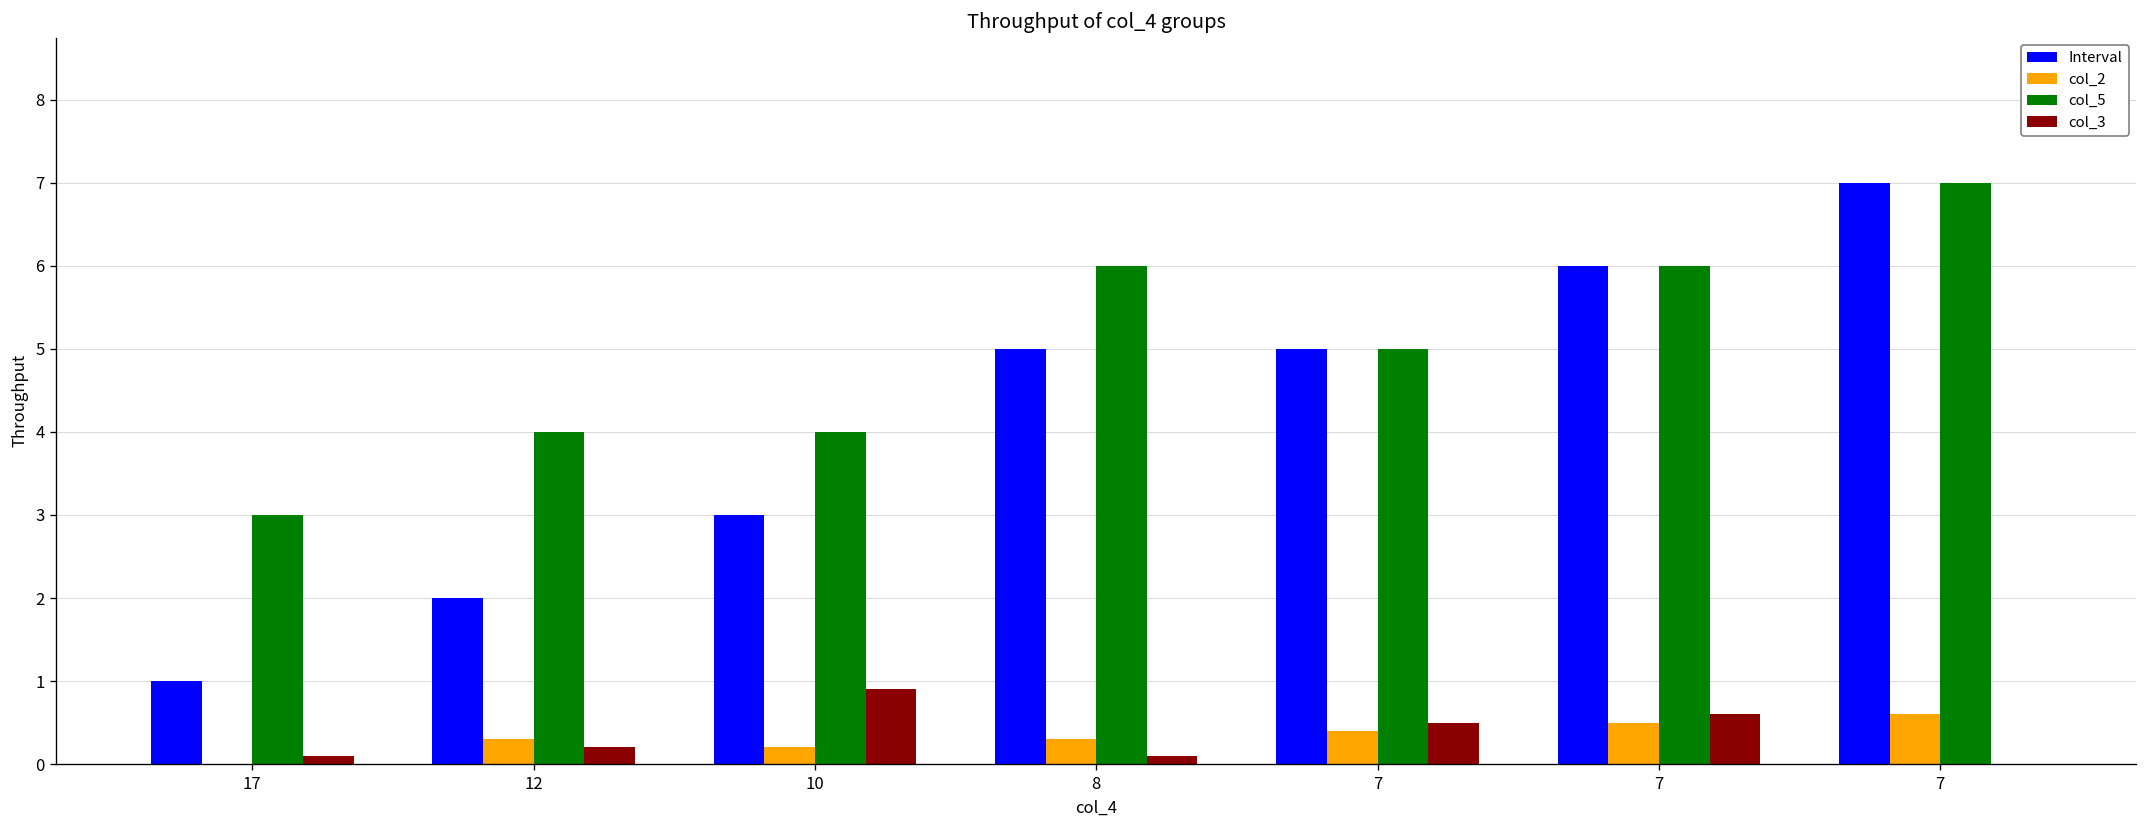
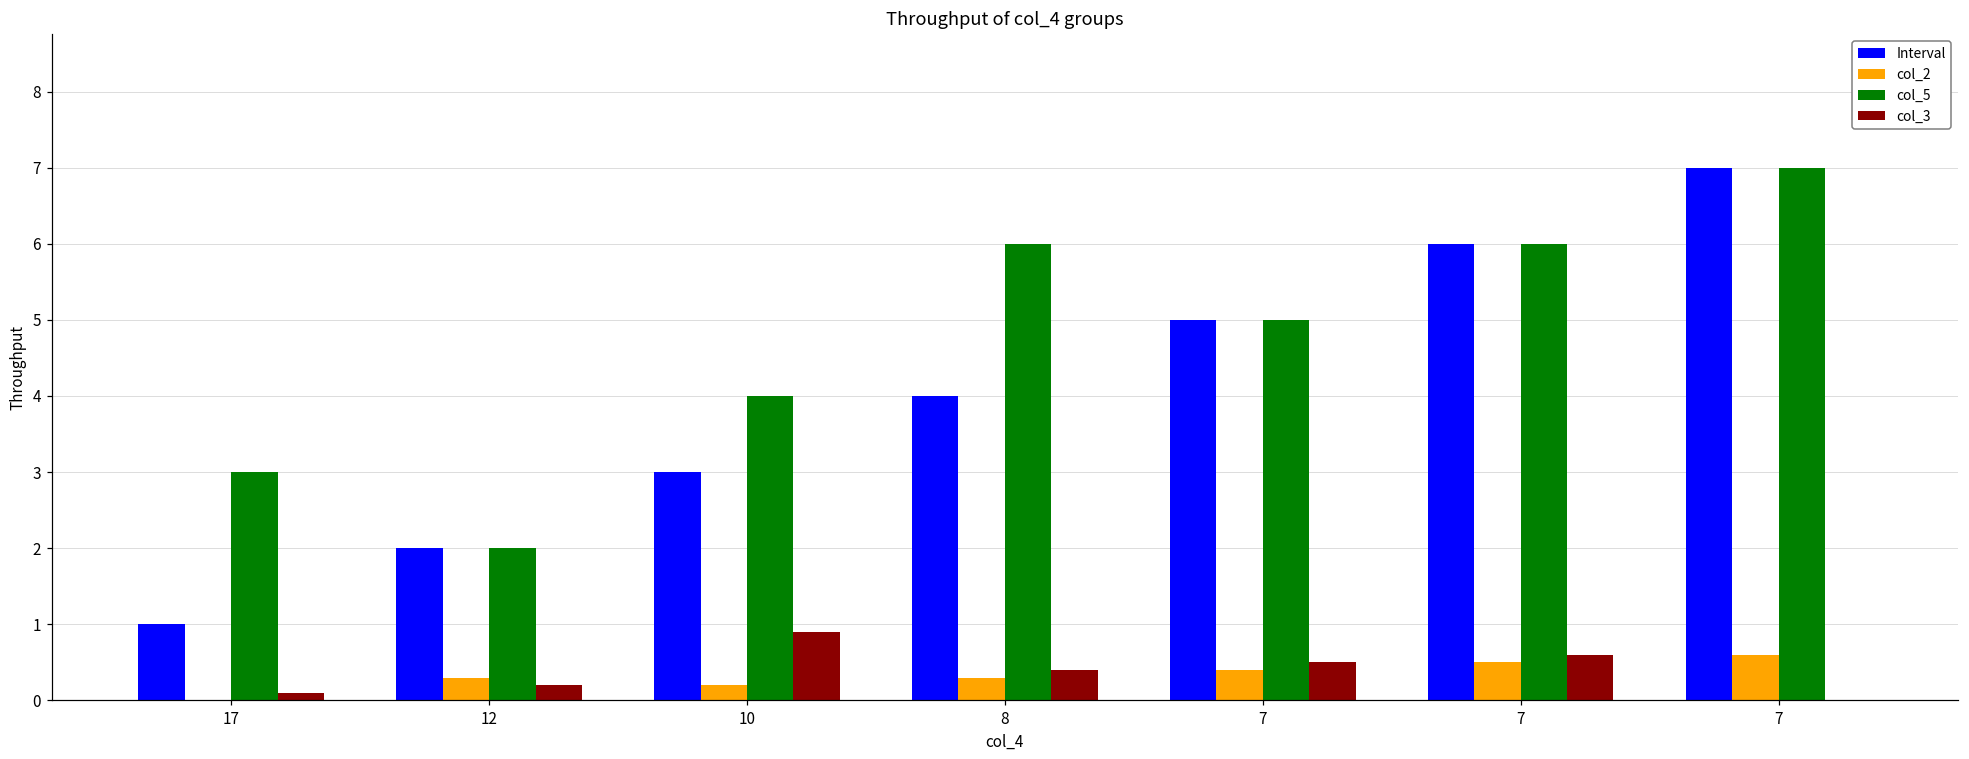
  {
    "Interval": {
      "17": 1,
      "12": 2,
      "10": 3,
-     "8": 5
+     "8": 4
    },
    "col_2": {
      "17": 0.0,
      "12": 0.3,
      "10": 0.2,
      "8": 0.3
    },
    "col_5": {
      "17": 3,
-     "12": 4,
+     "12": 2,
      "10": 4,
      "8": 6
    },
    "col_3": {
      "17": 0.1,
      "12": 0.2,
      "10": 0.9,
-     "8": 0.1
+     "8": 0.4
    }
  }
